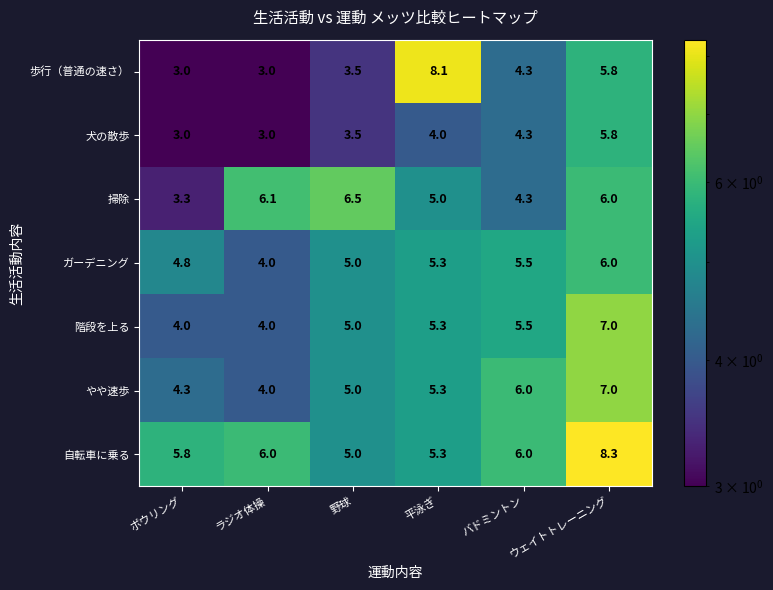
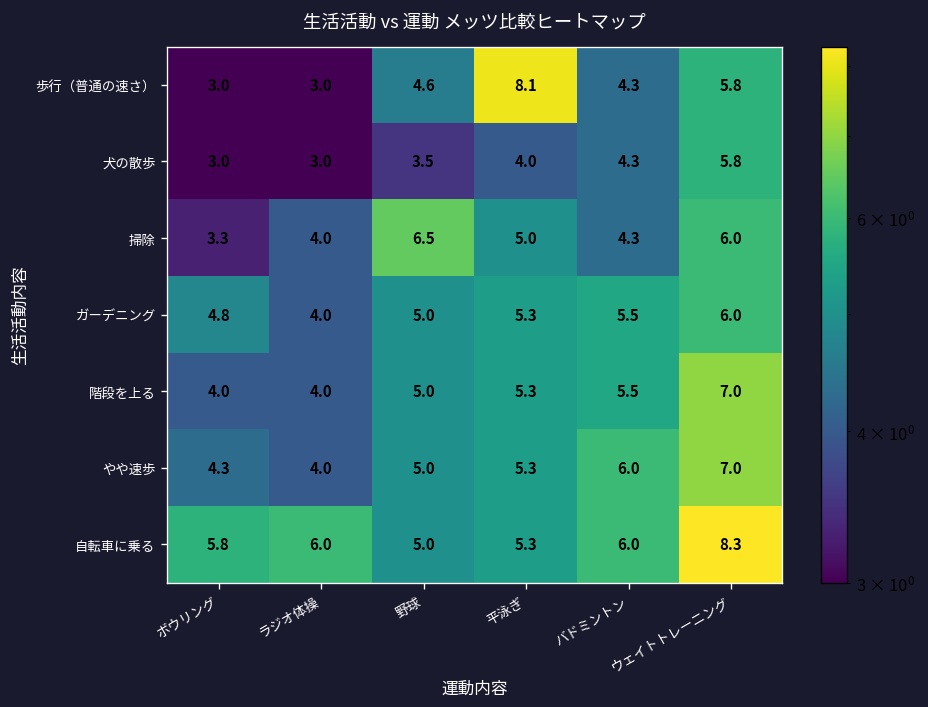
  {
    "歩行（普通の速さ）": {
      "ボウリング": 3.0,
      "ラジオ体操": 3.0,
-     "野球": 3.5,
+     "野球": 4.6,
      "平泳ぎ": 8.1,
      "バドミントン": 4.3,
      "ウェイトトレーニング": 5.8
    },
    "犬の散歩": {
      "ボウリング": 3.0,
      "ラジオ体操": 3.0,
      "野球": 3.5,
      "平泳ぎ": 4.0,
      "バドミントン": 4.3,
      "ウェイトトレーニング": 5.8
    },
    "掃除": {
      "ボウリング": 3.3,
-     "ラジオ体操": 6.1,
+     "ラジオ体操": 4.0,
      "野球": 6.5,
      "平泳ぎ": 5.0,
      "バドミントン": 4.3,
      "ウェイトトレーニング": 6.0
    },
    "ガーデニング": {
      "ボウリング": 4.8,
      "ラジオ体操": 4.0,
      "野球": 5.0,
      "平泳ぎ": 5.3,
      "バドミントン": 5.5,
      "ウェイトトレーニング": 6.0
    },
    "階段を上る": {
      "ボウリング": 4.0,
      "ラジオ体操": 4.0,
      "野球": 5.0,
      "平泳ぎ": 5.3,
      "バドミントン": 5.5,
      "ウェイトトレーニング": 7.0
    },
    "やや速歩": {
      "ボウリング": 4.3,
      "ラジオ体操": 4.0,
      "野球": 5.0,
      "平泳ぎ": 5.3,
      "バドミントン": 6.0,
      "ウェイトトレーニング": 7.0
    },
    "自転車に乗る": {
      "ボウリング": 5.8,
      "ラジオ体操": 6.0,
      "野球": 5.0,
      "平泳ぎ": 5.3,
      "バドミントン": 6.0,
      "ウェイトトレーニング": 8.3
    }
  }
